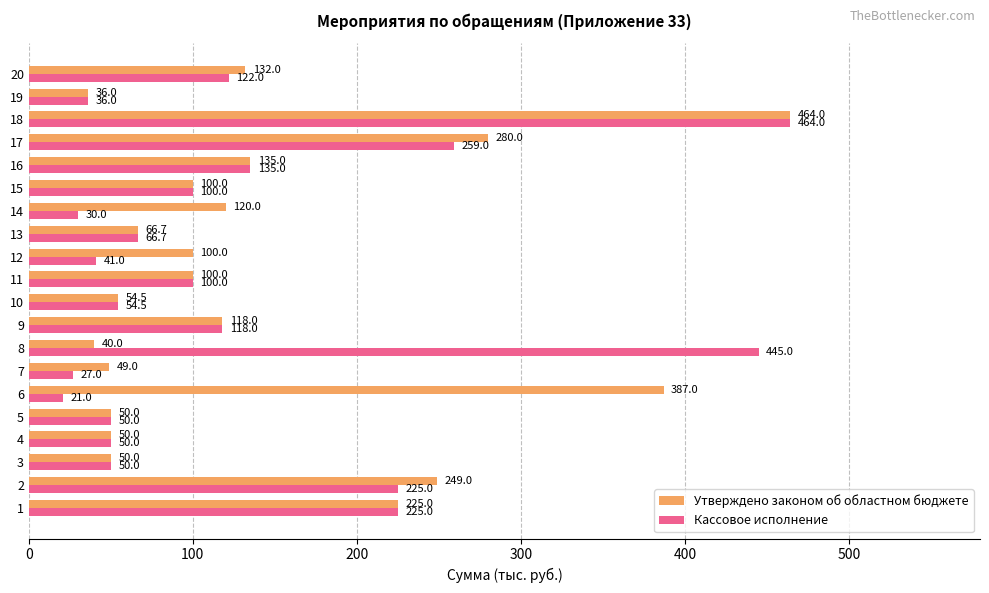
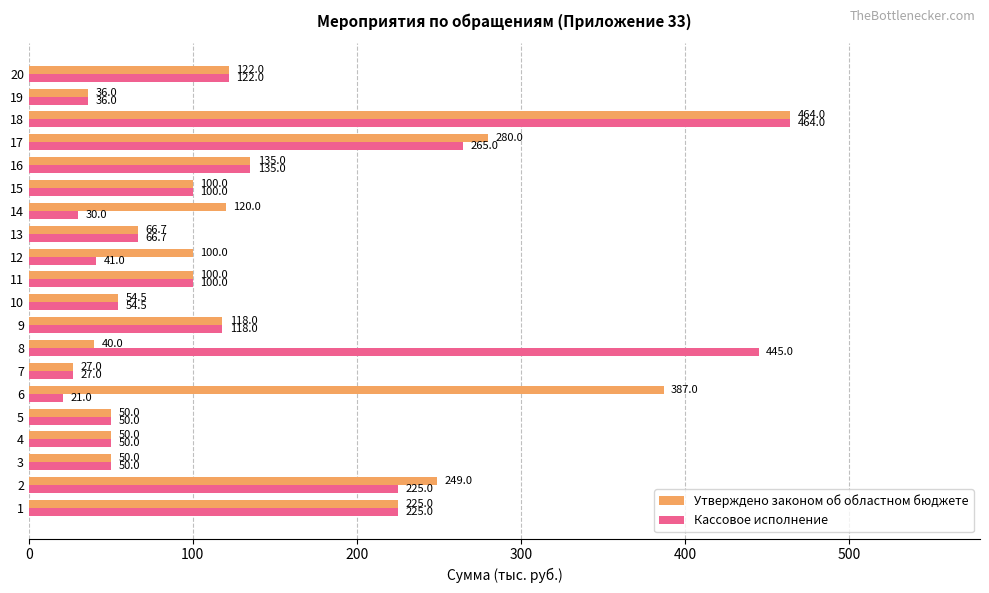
  {
    "Утверждено законом об областном бюджете": {
-     "20": 132.0,
+     "20": 122.0,
      "17": 280.0,
      "14": 120.0,
      "12": 100.0,
      "8": 40.0,
-     "7": 49.0,
+     "7": 27.0,
      "6": 387.0,
      "2": 249.0
    },
    "Кассовое исполнение": {
      "20": 122.0,
-     "17": 259.0,
+     "17": 265.0,
      "14": 30.0,
      "12": 41.0,
      "8": 445.0,
      "7": 27.0,
      "6": 21.0,
      "2": 225.0
    }
  }
